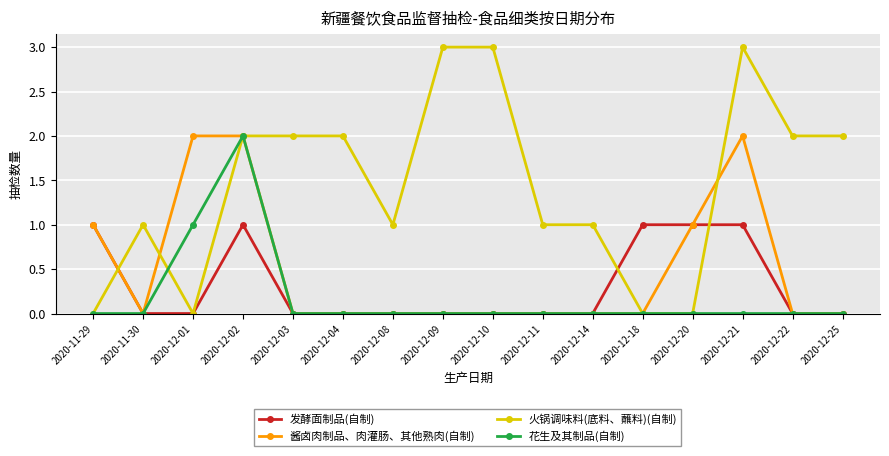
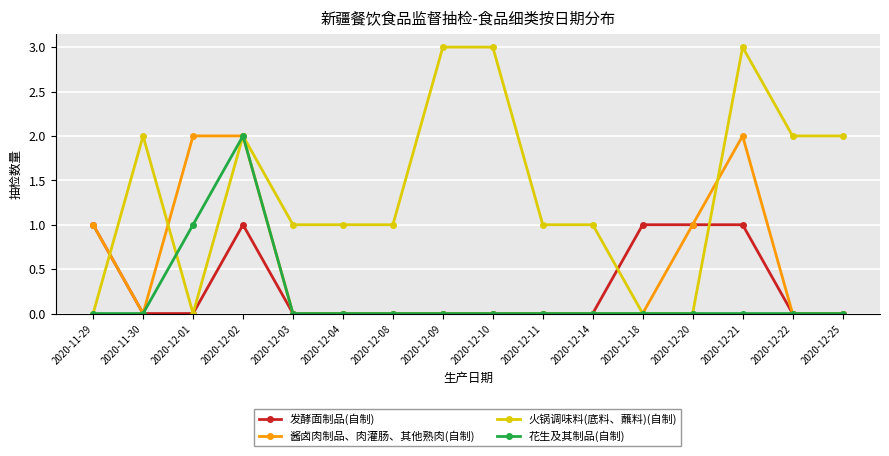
  {
    "发酵面制品(自制)": {
      "2020-12-02": 1,
      "2020-12-18": 1,
      "2020-12-21": 1
    },
    "酱卤肉制品、肉灌肠、其他熟肉(自制)": {
      "2020-12-01": 2,
      "2020-12-21": 2
    },
    "火锅调味料(底料、蘸料)(自制)": {
-     "2020-11-30": 1,
-     "2020-12-03": 2,
-     "2020-12-04": 2,
+     "2020-11-30": 2,
+     "2020-12-03": 1,
+     "2020-12-04": 1,
      "2020-12-08": 1,
      "2020-12-09": 3,
      "2020-12-10": 3,
      "2020-12-11": 1,
      "2020-12-14": 1,
      "2020-12-21": 3,
      "2020-12-22": 2,
      "2020-12-25": 2
    },
    "花生及其制品(自制)": {
      "2020-12-01": 1,
      "2020-12-21": 0
    }
  }
